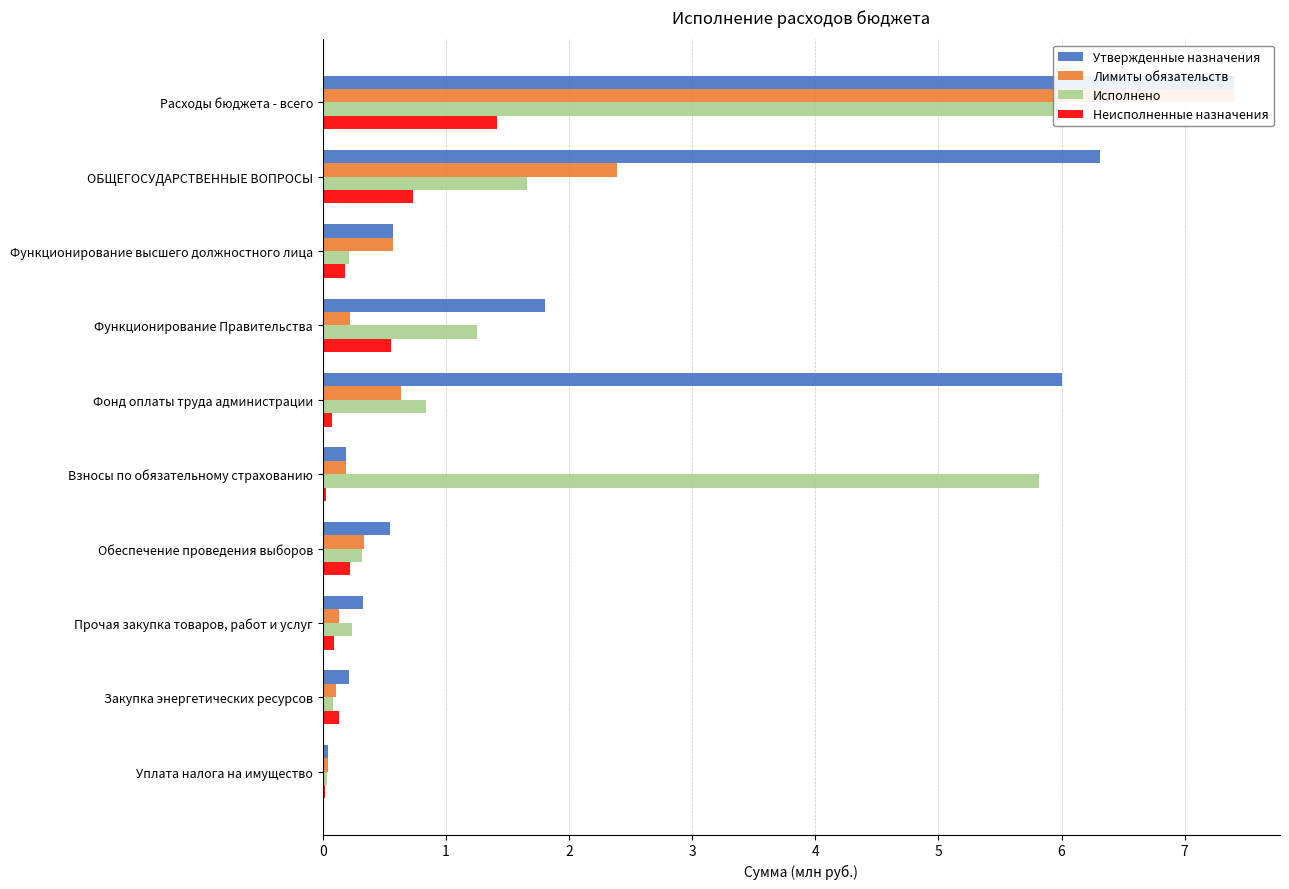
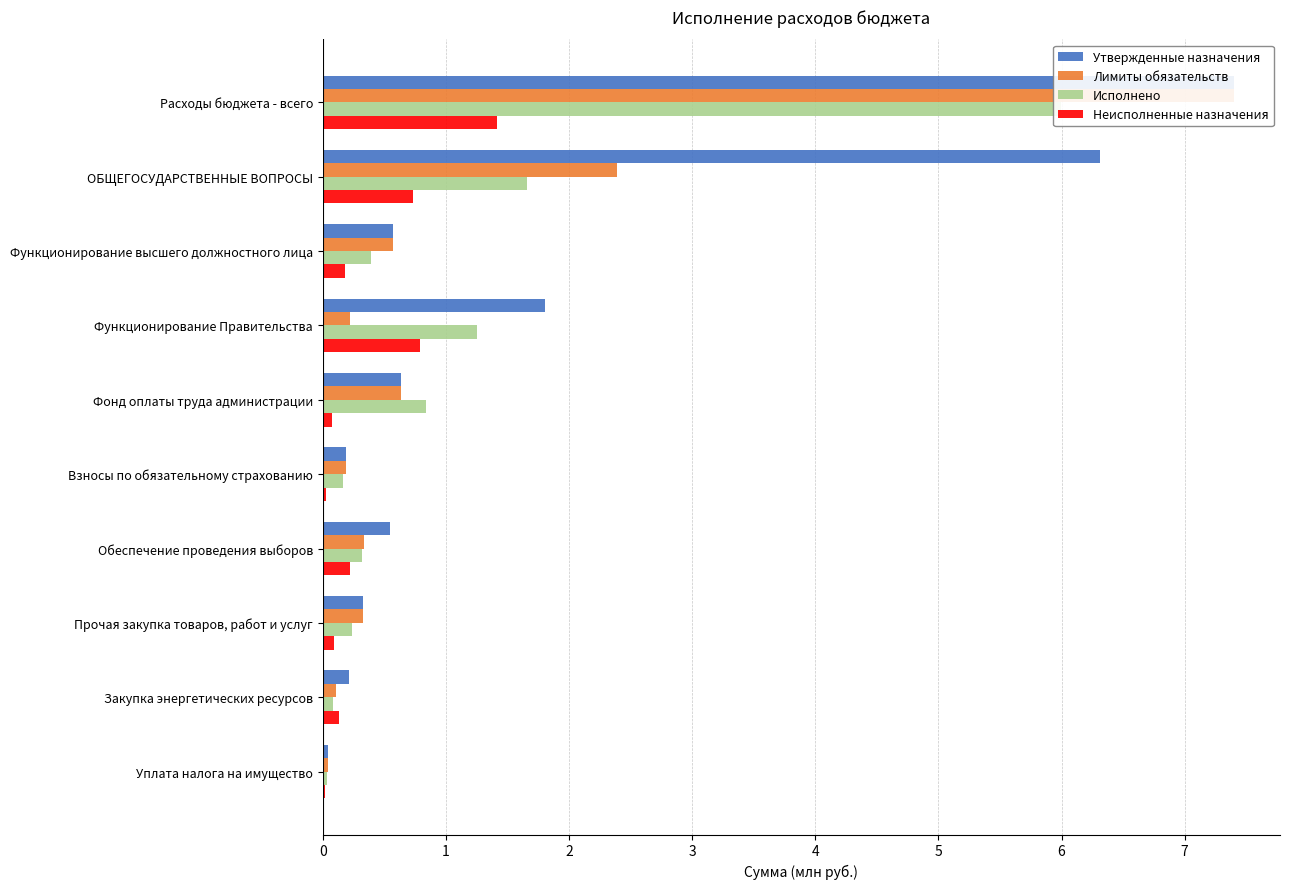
  {
    "Утвержденные назначения": {
      "ОБЩЕГОСУДАРСТВЕННЫЕ ВОПРОСЫ": 6.31,
      "Функционирование высшего должностного лица": 0.57,
      "Функционирование Правительства": 1.81,
-     "Фонд оплаты труда администрации": 6.00,
+     "Фонд оплаты труда администрации": 0.63,
      "Взносы по обязательному страхованию": 0.19,
      "Обеспечение проведения выборов": 0.54,
      "Прочая закупка товаров, работ и услуг": 0.33,
      "Закупка энергетических ресурсов": 0.22,
      "Уплата налога на имущество": 0.05
    },
    "Лимиты обязательств": {
      "ОБЩЕГОСУДАРСТВЕННЫЕ ВОПРОСЫ": 2.39,
      "Функционирование высшего должностного лица": 0.57,
      "Функционирование Правительства": 0.22,
      "Фонд оплаты труда администрации": 0.63,
      "Взносы по обязательному страхованию": 0.19,
      "Обеспечение проведения выборов": 0.33,
-     "Прочая закупка товаров, работ и услуг": 0.13,
+     "Прочая закупка товаров, работ и услуг": 0.33,
      "Закупка энергетических ресурсов": 0.11,
      "Уплата налога на имущество": 0.05
    },
    "Исполнено": {
      "ОБЩЕГОСУДАРСТВЕННЫЕ ВОПРОСЫ": 1.66,
-     "Функционирование высшего должностного лица": 0.21,
+     "Функционирование высшего должностного лица": 0.39,
      "Функционирование Правительства": 1.25,
      "Фонд оплаты труда администрации": 0.84,
-     "Взносы по обязательному страхованию": 5.82,
+     "Взносы по обязательному страхованию": 0.16,
      "Обеспечение проведения выборов": 0.32,
      "Прочая закупка товаров, работ и услуг": 0.24,
      "Закупка энергетических ресурсов": 0.08,
      "Уплата налога на имущество": 0.03
    },
    "Неисполненные назначения": {
      "Расходы бюджета - всего": 1.41,
      "ОБЩЕГОСУДАРСТВЕННЫЕ ВОПРОСЫ": 0.74,
      "Функционирование высшего должностного лица": 0.18,
-     "Функционирование Правительства": 0.56,
+     "Функционирование Правительства": 0.79,
      "Фонд оплаты труда администрации": 0.07,
      "Взносы по обязательному страхованию": 0.03,
      "Обеспечение проведения выборов": 0.22,
      "Прочая закупка товаров, работ и услуг": 0.09,
      "Закупка энергетических ресурсов": 0.13
    }
  }
